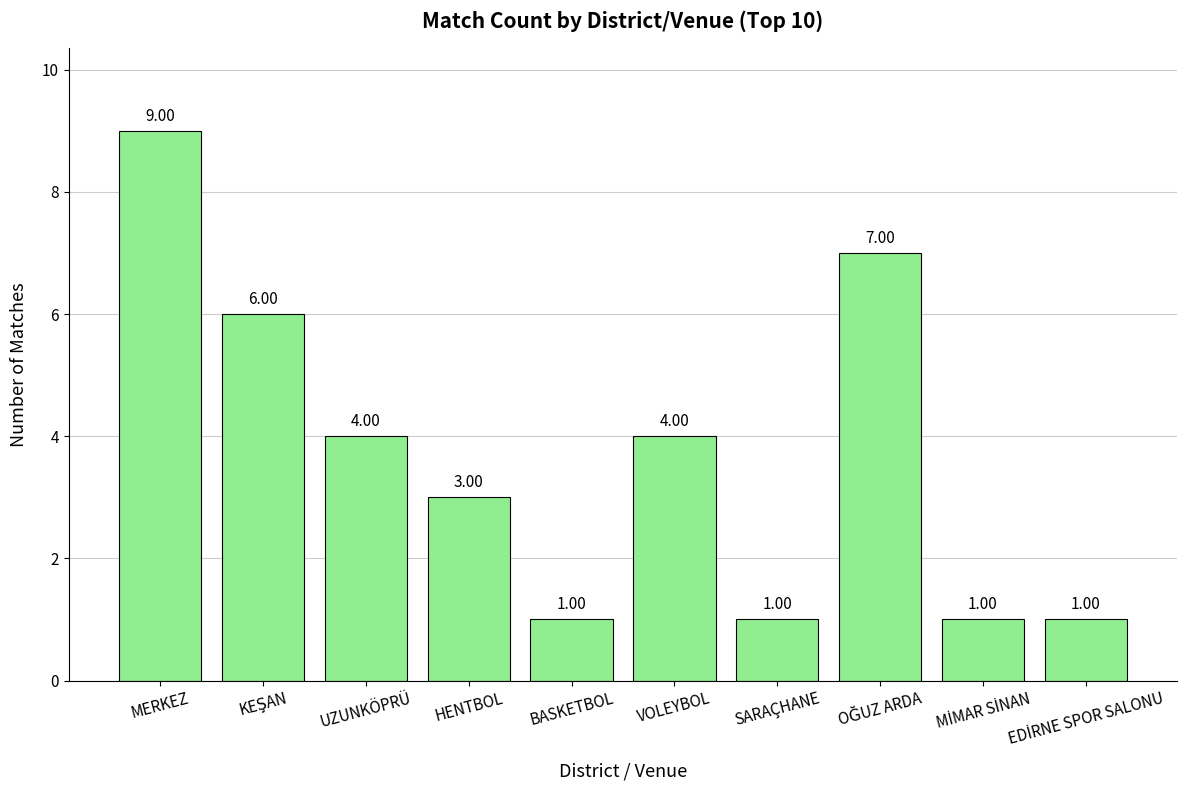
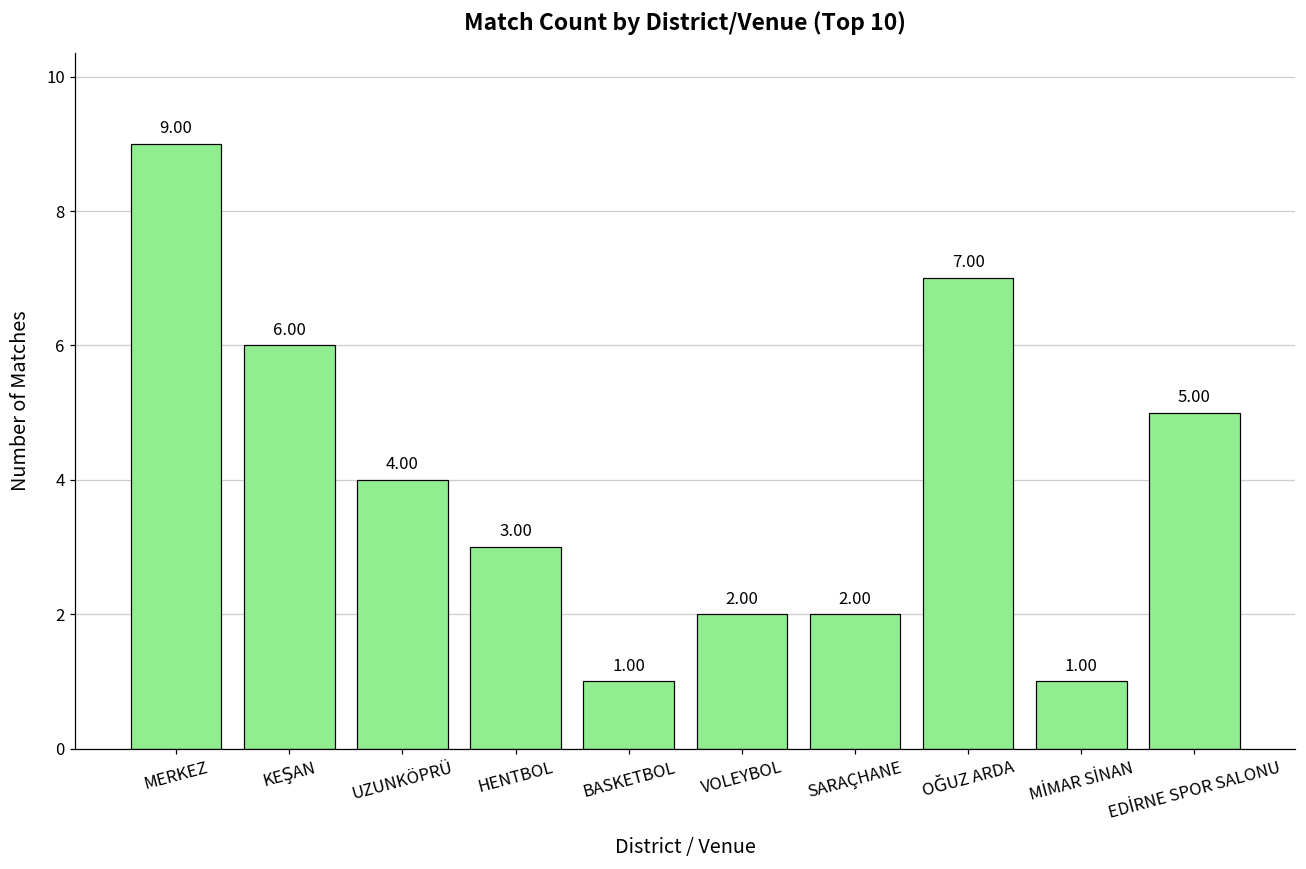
  {
    "MERKEZ": 9.00,
    "KEŞAN": 6.00,
    "UZUNKÖPRÜ": 4.00,
    "HENTBOL": 3.00,
    "BASKETBOL": 1.00,
-   "VOLEYBOL": 4.00,
-   "SARAÇHANE": 1.00,
+   "VOLEYBOL": 2.00,
+   "SARAÇHANE": 2.00,
    "OĞUZ ARDA": 7.00,
    "MİMAR SİNAN": 1.00,
-   "EDİRNE SPOR SALONU": 1.00
+   "EDİRNE SPOR SALONU": 5.00
  }
